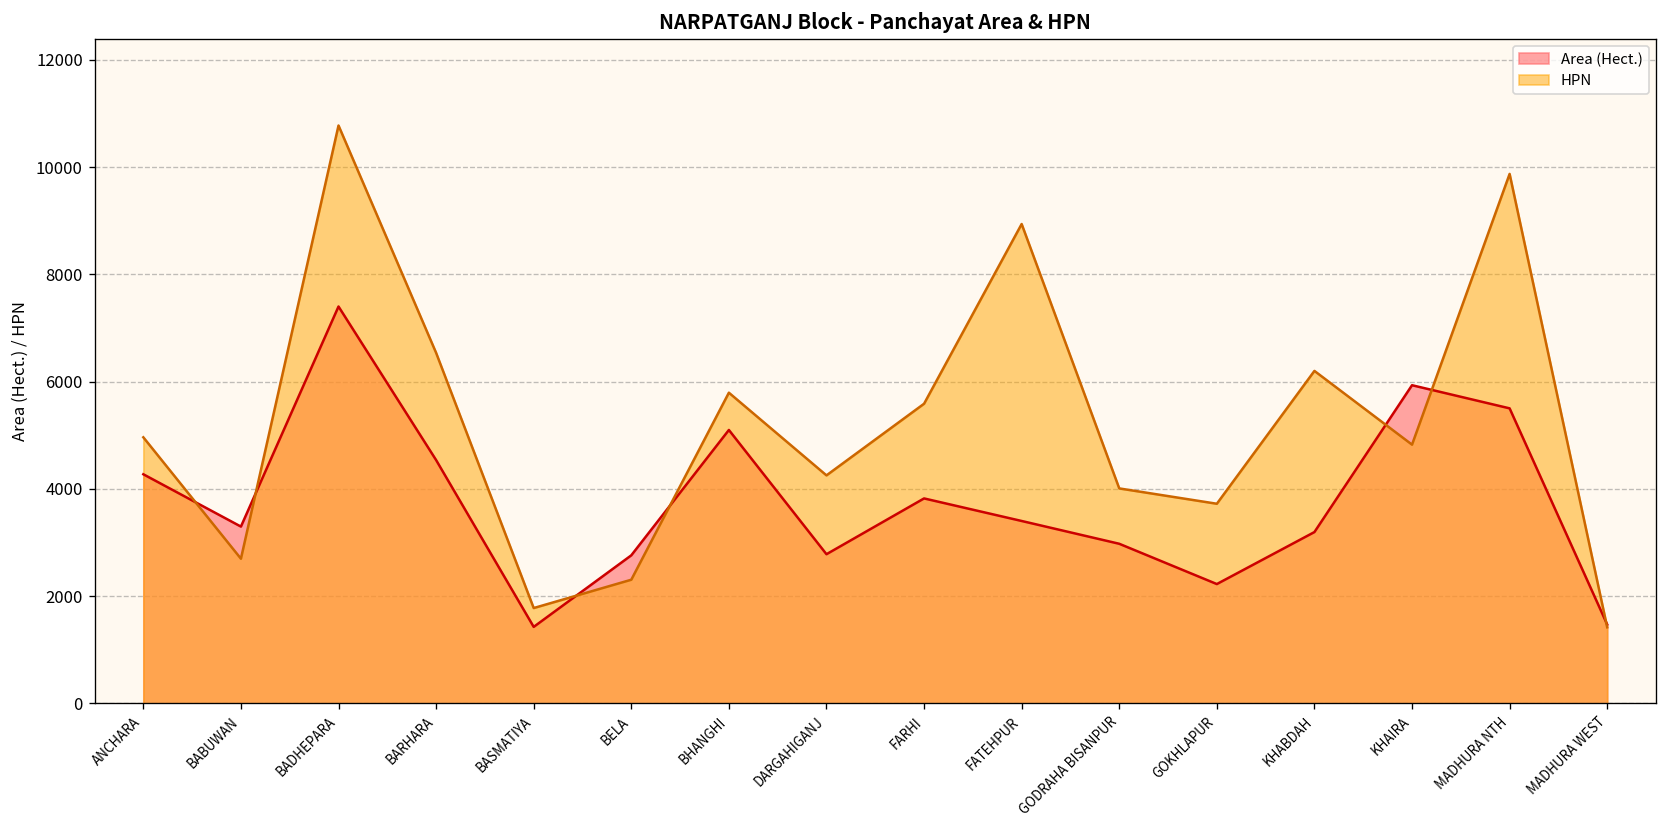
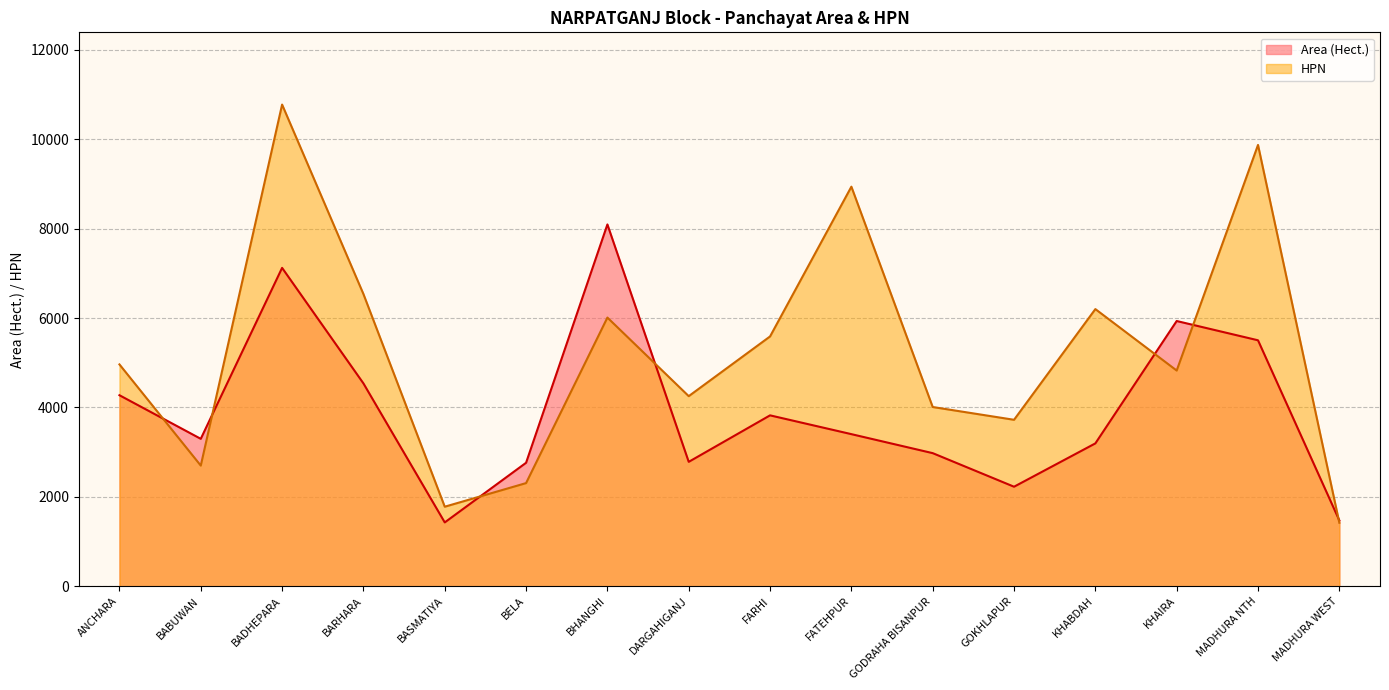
  {
    "Area (Hect.)": {
      "ANCHARA": 4300,
      "BABUWAN": 3300,
-     "BADHEPARA": 7400,
+     "BADHEPARA": 7100,
      "BARHARA": 4500,
      "BASMATIYA": 1400,
      "BELA": 2800,
-     "BHANGHI": 5100,
+     "BHANGHI": 8100,
      "DARGAHIGANJ": 2800,
      "FARHI": 3800,
      "FATEHPUR": 3400,
      "GODRAHA BISANPUR": 3000,
      "GOKHLAPUR": 2200,
      "KHABDAH": 3200,
      "KHAIRA": 5900,
      "MADHURA NTH": 5500
    },
    "HPN": {
      "ANCHARA": 5000,
      "BABUWAN": 2700,
      "BADHEPARA": 10800,
      "BARHARA": 6500,
      "BASMATIYA": 1800,
      "BELA": 2300,
-     "BHANGHI": 5800,
+     "BHANGHI": 6000,
      "DARGAHIGANJ": 4300,
      "FARHI": 5600,
      "FATEHPUR": 8900,
      "GODRAHA BISANPUR": 4000,
      "GOKHLAPUR": 3700,
      "KHABDAH": 6200,
      "KHAIRA": 4800,
      "MADHURA NTH": 9900
    }
  }
